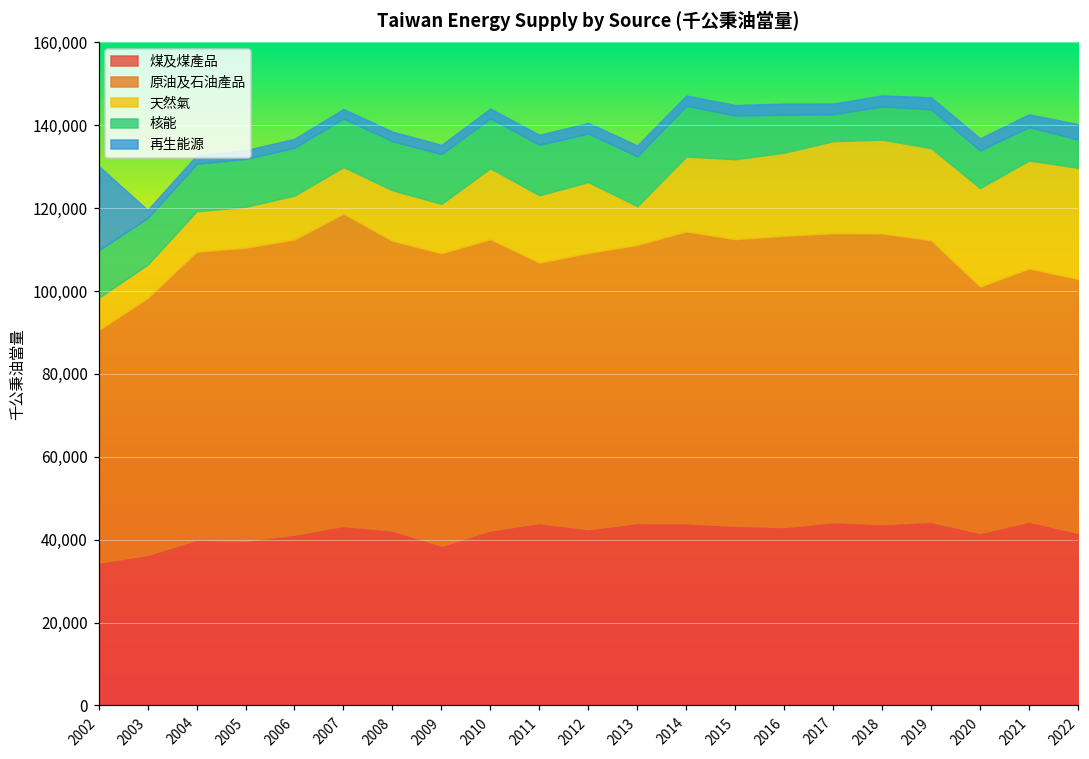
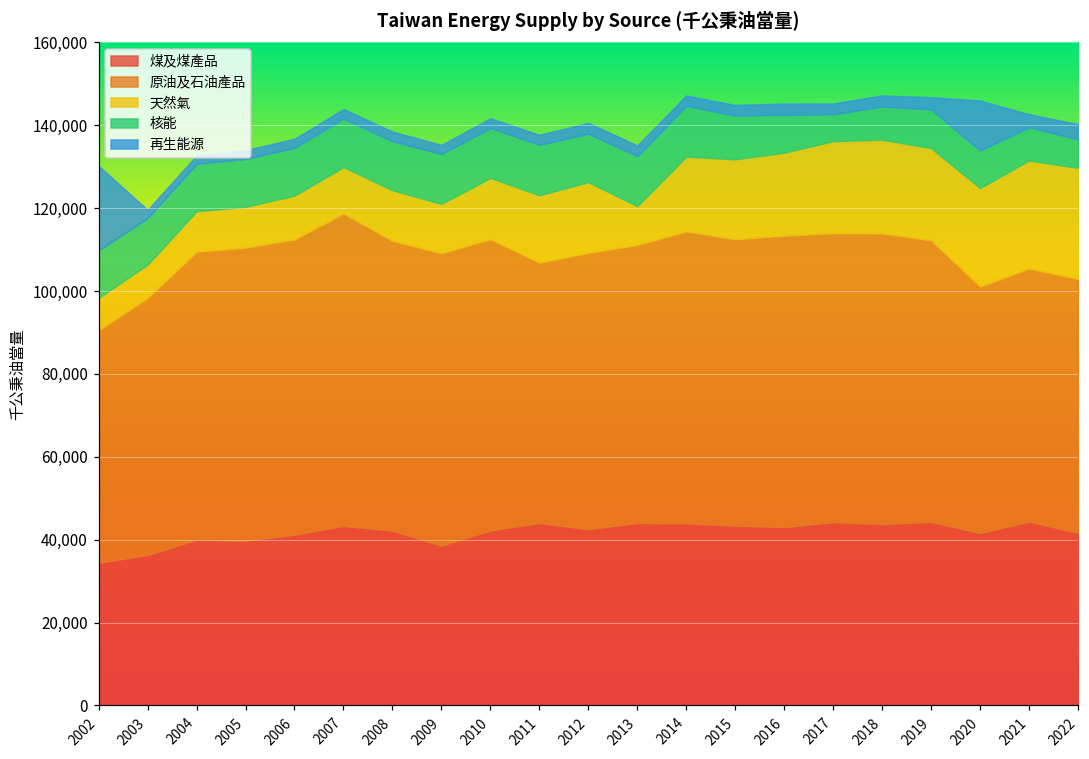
  {
    "天然氣": {
      "2002": "8,000",
      "2003": "8,000",
      "2004": "10,000",
      "2005": "10,000",
      "2006": "11,000",
      "2007": "11,000",
      "2008": "12,000",
      "2009": "12,000",
-     "2010": "17,000",
+     "2010": "15,000",
      "2011": "16,000",
      "2012": "17,000",
      "2013": "9,000",
      "2014": "18,000",
      "2015": "19,000",
      "2016": "20,000",
      "2017": "22,000",
      "2018": "23,000",
      "2019": "22,000",
      "2020": "24,000",
      "2021": "26,000",
      "2022": "27,000"
    },
    "核能": {
      "2002": "11,000",
      "2003": "11,000",
      "2004": "11,000",
      "2006": "12,000",
      "2007": "12,000",
      "2008": "12,000",
      "2009": "12,000",
      "2010": "12,000",
      "2011": "12,000",
      "2012": "12,000",
      "2013": "12,000",
      "2014": "12,000",
      "2015": "11,000",
      "2016": "9,000",
      "2017": "6,000",
      "2018": "8,000",
      "2019": "9,000",
      "2020": "9,000",
      "2021": "8,000",
      "2022": "7,000"
    },
    "再生能源": {
      "2002": "20,000",
      "2003": "2,000",
      "2006": "2,000",
      "2007": "2,000",
      "2008": "2,000",
      "2009": "2,000",
      "2010": "2,000",
      "2011": "2,000",
      "2012": "3,000",
      "2013": "3,000",
      "2014": "2,000",
      "2015": "3,000",
      "2016": "3,000",
      "2017": "3,000",
      "2018": "3,000",
      "2019": "3,000",
-     "2020": "3,000",
+     "2020": "12,000",
      "2021": "3,000",
      "2022": "4,000"
    }
  }
